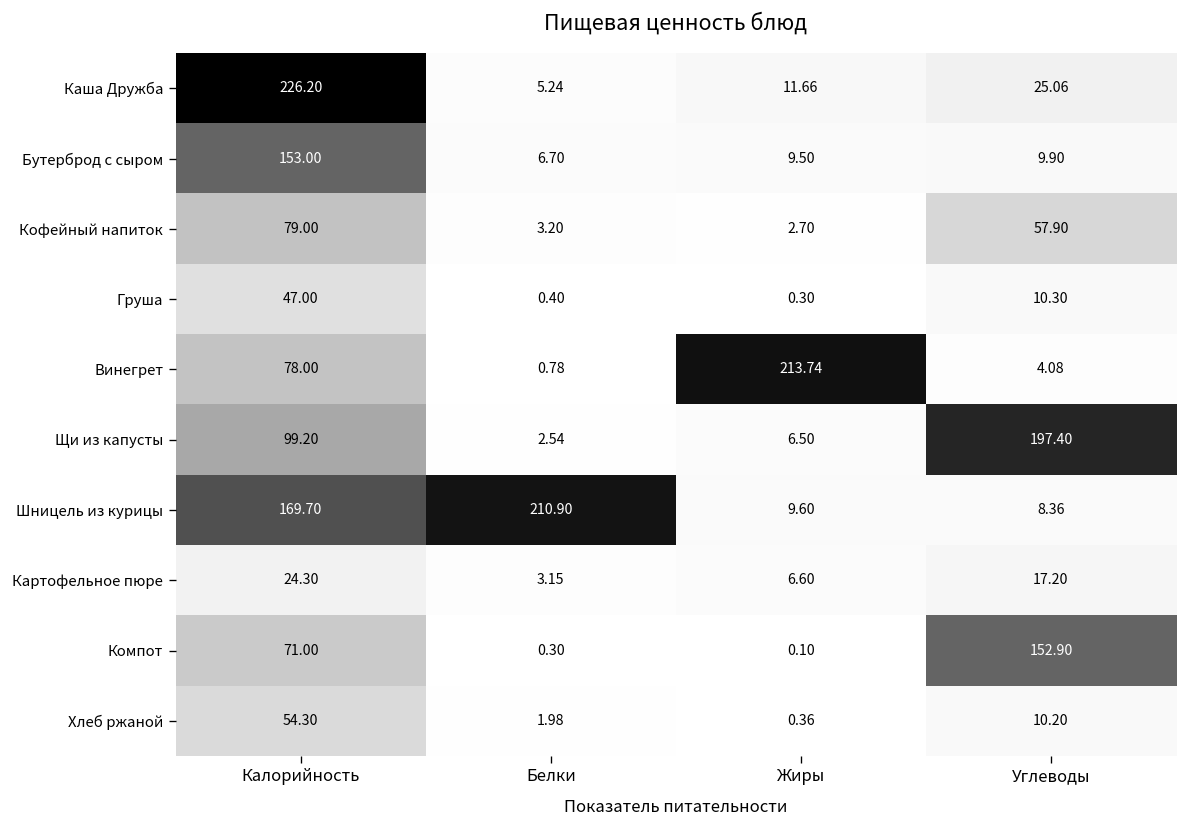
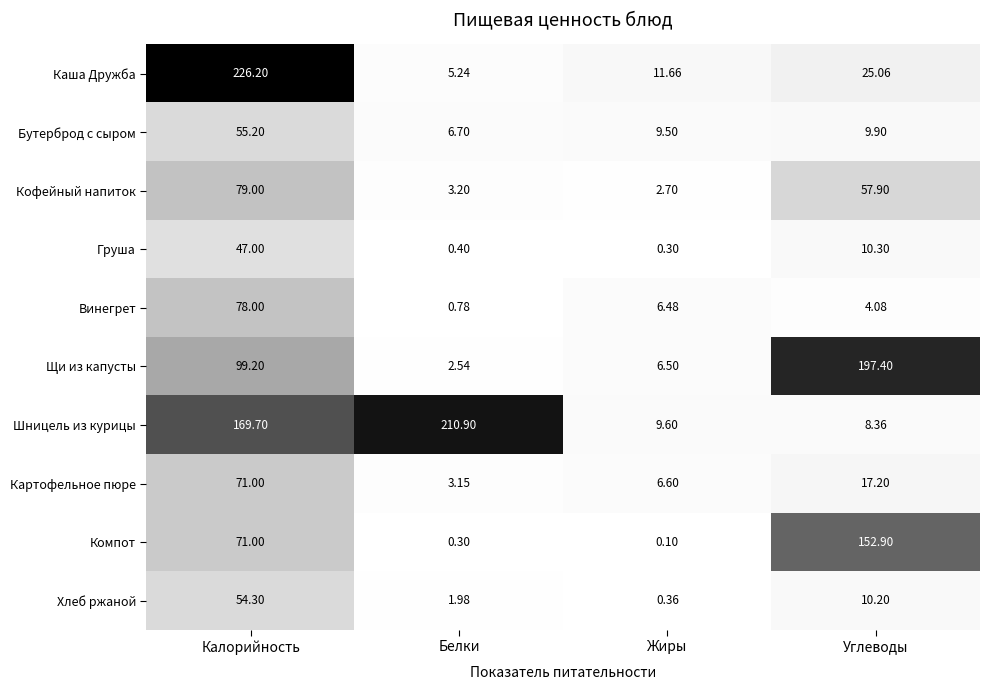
  {
    "Каша Дружба": {
      "Калорийность": 226.20,
      "Белки": 5.24,
      "Жиры": 11.66,
      "Углеводы": 25.06
    },
    "Бутерброд с сыром": {
-     "Калорийность": 153.00,
+     "Калорийность": 55.20,
      "Белки": 6.70,
      "Жиры": 9.50,
      "Углеводы": 9.90
    },
    "Кофейный напиток": {
      "Калорийность": 79.00,
      "Белки": 3.20,
      "Жиры": 2.70,
      "Углеводы": 57.90
    },
    "Груша": {
      "Калорийность": 47.00,
      "Белки": 0.40,
      "Жиры": 0.30,
      "Углеводы": 10.30
    },
    "Винегрет": {
      "Калорийность": 78.00,
      "Белки": 0.78,
-     "Жиры": 213.74,
+     "Жиры": 6.48,
      "Углеводы": 4.08
    },
    "Щи из капусты": {
      "Калорийность": 99.20,
      "Белки": 2.54,
      "Жиры": 6.50,
      "Углеводы": 197.40
    },
    "Шницель из курицы": {
      "Калорийность": 169.70,
      "Белки": 210.90,
      "Жиры": 9.60,
      "Углеводы": 8.36
    },
    "Картофельное пюре": {
-     "Калорийность": 24.30,
+     "Калорийность": 71.00,
      "Белки": 3.15,
      "Жиры": 6.60,
      "Углеводы": 17.20
    },
    "Компот": {
      "Калорийность": 71.00,
      "Белки": 0.30,
      "Жиры": 0.10,
      "Углеводы": 152.90
    },
    "Хлеб ржаной": {
      "Калорийность": 54.30,
      "Белки": 1.98,
      "Жиры": 0.36,
      "Углеводы": 10.20
    }
  }
